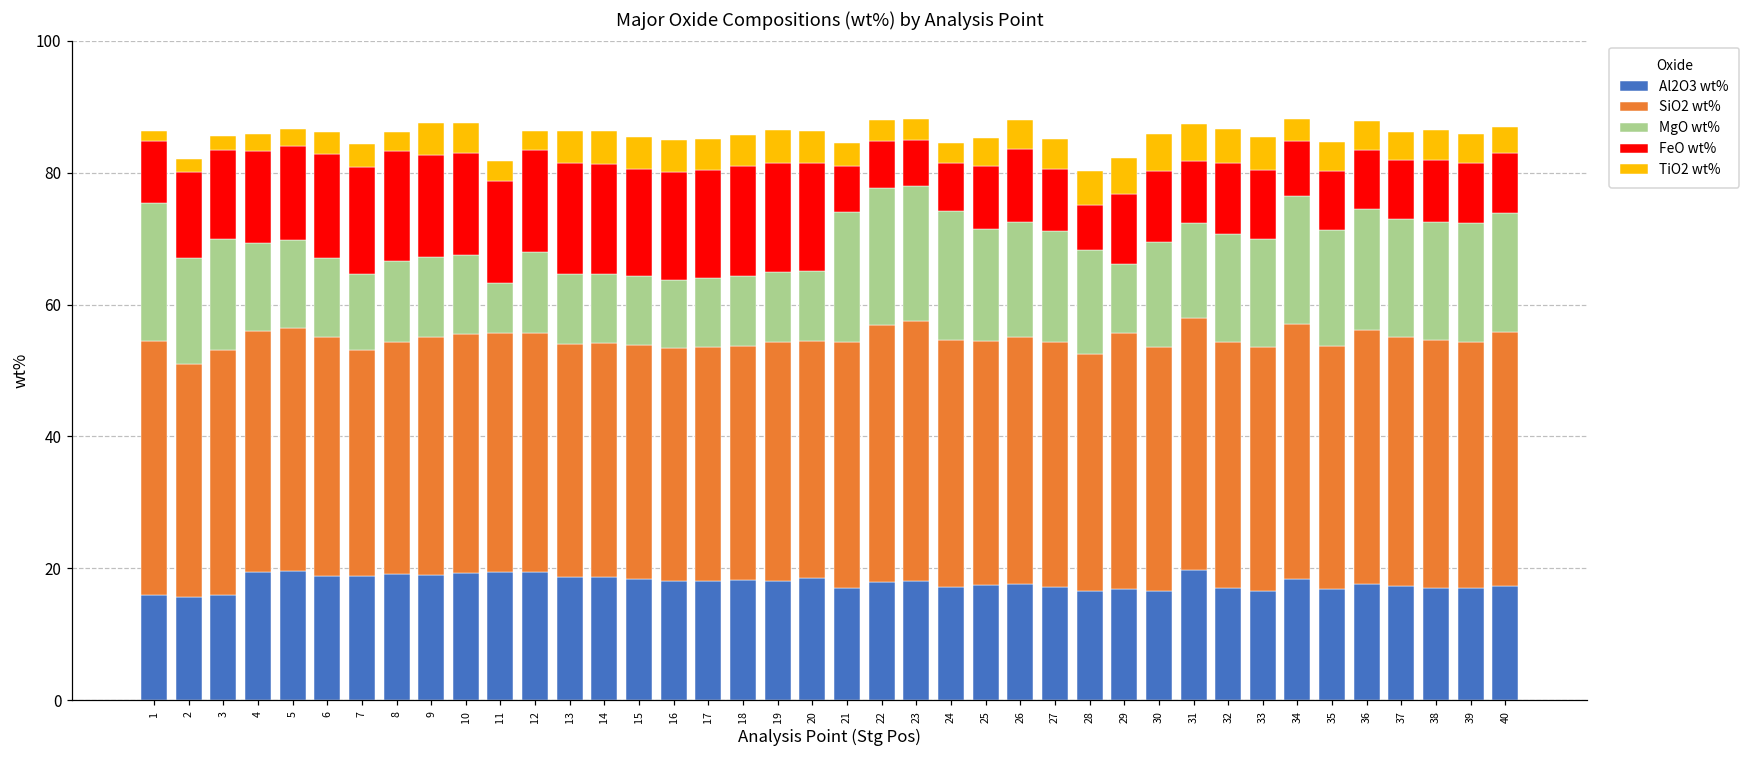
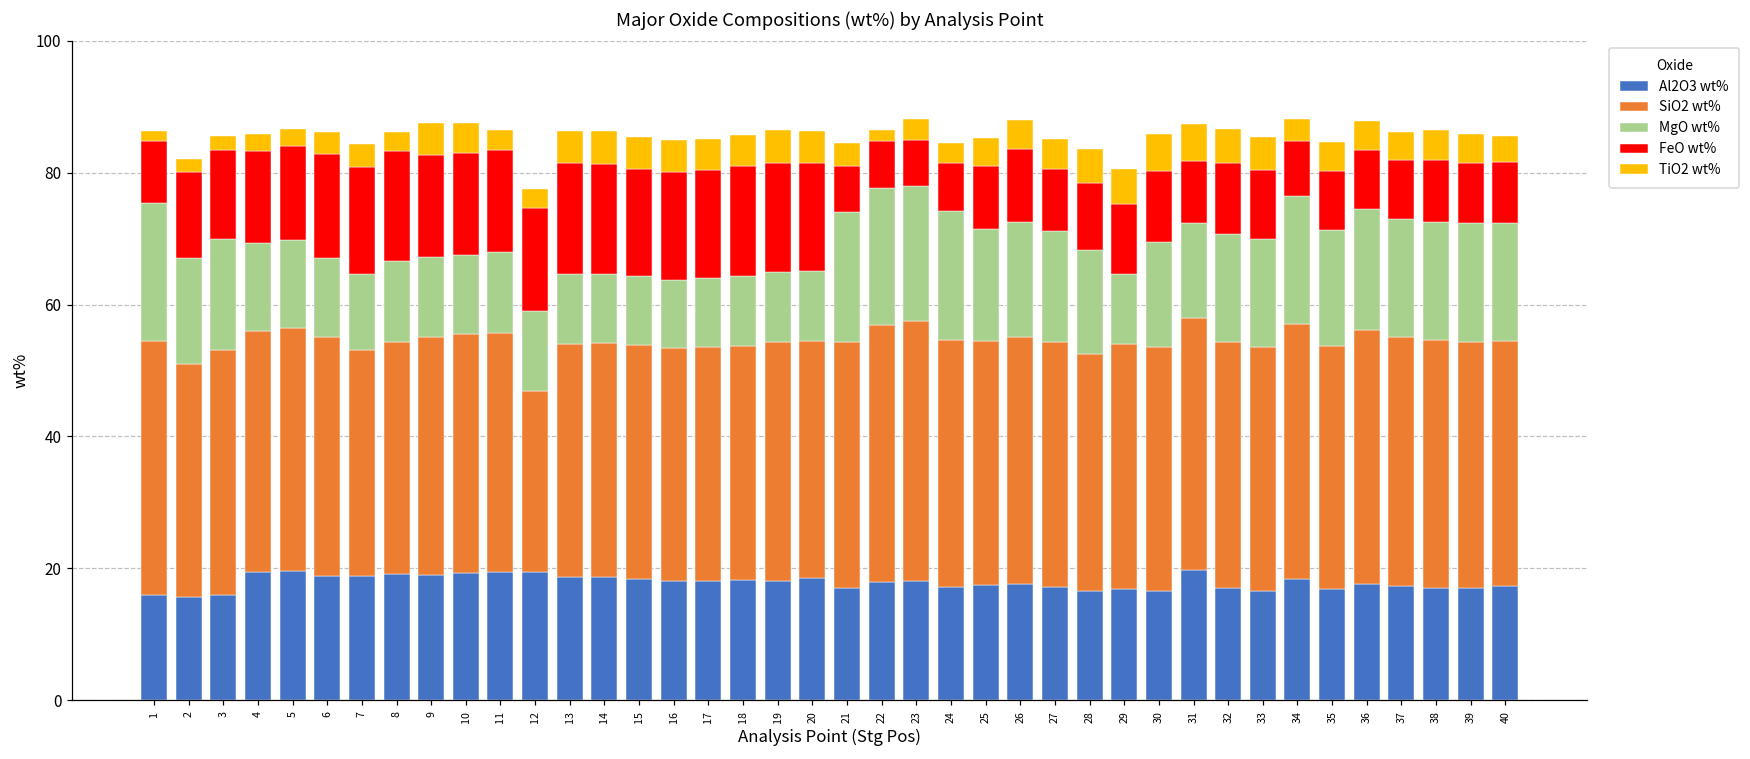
  {
    "Al2O3 wt%": {
      "1": 16,
      "2": 16,
      "3": 16,
      "4": 19,
      "5": 20,
      "6": 19,
      "7": 19,
      "8": 19,
      "9": 19,
      "10": 19,
      "11": 19,
      "12": 19,
      "13": 19,
      "14": 19,
      "15": 18,
      "16": 18,
      "17": 18,
      "18": 18,
      "19": 18,
      "20": 18,
      "21": 17,
      "22": 18,
      "23": 18,
      "24": 17,
      "25": 17,
      "26": 18,
      "27": 17,
      "28": 17,
      "29": 17,
      "30": 17,
      "31": 20,
      "32": 17,
      "33": 17,
      "34": 18,
      "35": 17,
      "36": 18,
      "37": 17,
      "38": 17,
      "39": 17,
      "40": 17
    },
    "SiO2 wt%": {
      "1": 39,
      "2": 35,
      "3": 37,
      "4": 37,
      "5": 37,
      "6": 36,
      "7": 34,
      "8": 35,
      "9": 36,
      "10": 36,
      "11": 36,
-     "12": 36,
+     "12": 27,
      "13": 35,
      "14": 36,
      "15": 36,
      "16": 35,
      "17": 35,
      "18": 36,
      "19": 36,
      "20": 36,
      "21": 37,
      "22": 39,
      "23": 39,
      "24": 37,
      "25": 37,
      "26": 38,
      "27": 37,
      "28": 36,
-     "29": 39,
+     "29": 37,
      "30": 37,
      "31": 38,
      "32": 37,
      "33": 37,
      "34": 39,
      "35": 37,
      "36": 38,
      "37": 38,
      "38": 38,
      "39": 37,
-     "40": 39
+     "40": 37
    },
    "MgO wt%": {
      "1": 21,
      "2": 16,
      "3": 17,
      "4": 13,
      "5": 13,
      "6": 12,
      "7": 12,
      "8": 12,
      "9": 12,
      "10": 12,
-     "11": 8,
+     "11": 12,
      "12": 12,
      "13": 11,
      "14": 10,
      "15": 11,
      "16": 10,
      "17": 10,
      "18": 11,
      "19": 11,
      "20": 11,
      "21": 20,
      "22": 21,
      "23": 21,
      "24": 20,
      "25": 17,
      "26": 17,
      "27": 17,
      "28": 16,
      "29": 11,
      "30": 16,
      "31": 14,
      "32": 16,
      "33": 16,
      "34": 19,
      "35": 18,
      "36": 18,
      "37": 18,
      "38": 18,
      "39": 18,
      "40": 18
    },
    "FeO wt%": {
      "1": 9,
      "2": 13,
      "3": 14,
      "4": 14,
      "5": 14,
      "6": 16,
      "7": 16,
      "8": 17,
      "9": 16,
      "10": 16,
      "11": 16,
      "12": 16,
      "13": 17,
      "14": 17,
      "15": 16,
      "16": 16,
      "17": 16,
      "18": 17,
      "19": 16,
      "20": 16,
      "21": 7,
      "22": 7,
      "23": 7,
      "24": 7,
      "25": 10,
      "26": 11,
      "27": 9,
-     "28": 7,
+     "28": 10,
      "29": 11,
      "30": 11,
      "31": 9,
      "32": 11,
      "33": 11,
      "34": 8,
      "35": 9,
      "36": 9,
      "37": 9,
      "38": 9,
      "39": 9,
      "40": 9
    },
    "TiO2 wt%": {
      "1": 2,
      "2": 2,
      "3": 2,
      "4": 3,
      "5": 3,
      "6": 3,
      "7": 3,
      "8": 3,
      "9": 5,
      "10": 5,
      "11": 3,
      "12": 3,
      "13": 5,
      "14": 5,
      "15": 5,
      "16": 5,
      "17": 5,
      "18": 5,
      "19": 5,
      "20": 5,
      "21": 4,
-     "22": 3,
+     "22": 2,
      "23": 3,
      "24": 3,
      "25": 4,
      "26": 4,
      "27": 4,
      "28": 5,
      "29": 5,
      "30": 6,
      "31": 6,
      "32": 5,
      "33": 5,
      "34": 3,
      "35": 4,
      "36": 4,
      "37": 4,
      "38": 5,
      "39": 4,
      "40": 4
    }
  }
